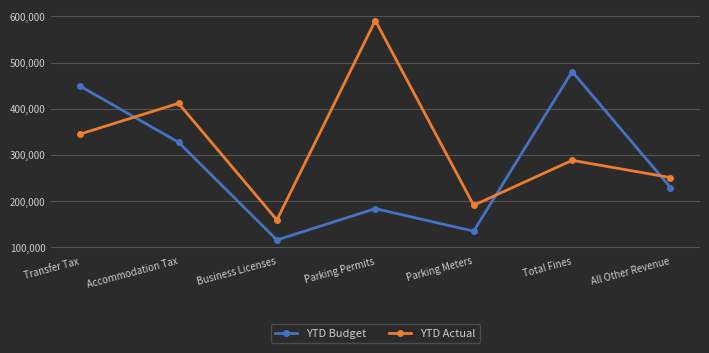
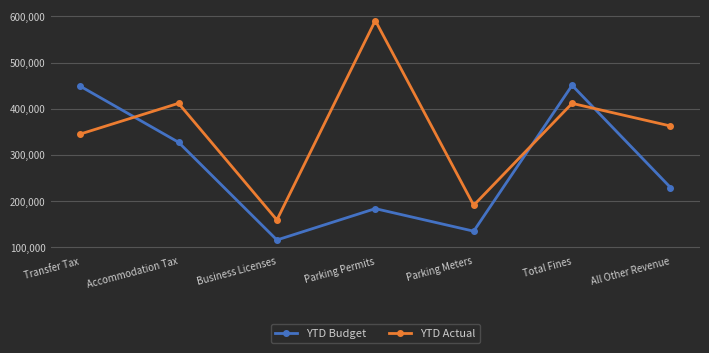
  {
    "YTD Budget": {
      "Transfer Tax": "450,000",
      "Accommodation Tax": "330,000",
      "Business Licenses": "120,000",
      "Parking Permits": "180,000",
      "Parking Meters": "130,000",
-     "Total Fines": "480,000",
+     "Total Fines": "450,000",
      "All Other Revenue": "230,000"
    },
    "YTD Actual": {
      "Transfer Tax": "350,000",
      "Accommodation Tax": "410,000",
      "Business Licenses": "160,000",
      "Parking Permits": "590,000",
      "Parking Meters": "190,000",
-     "Total Fines": "290,000",
-     "All Other Revenue": "250,000"
+     "Total Fines": "410,000",
+     "All Other Revenue": "360,000"
    }
  }
